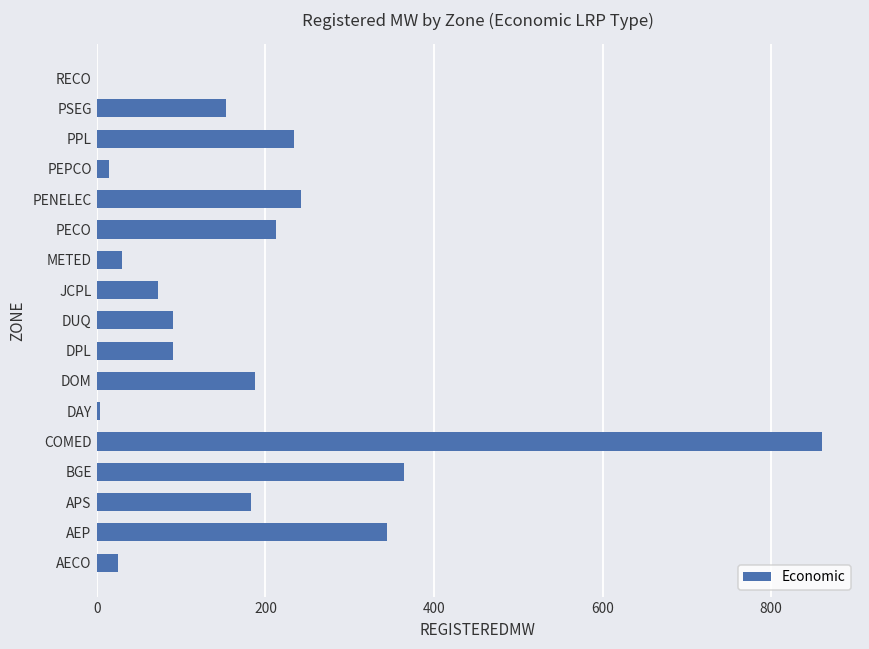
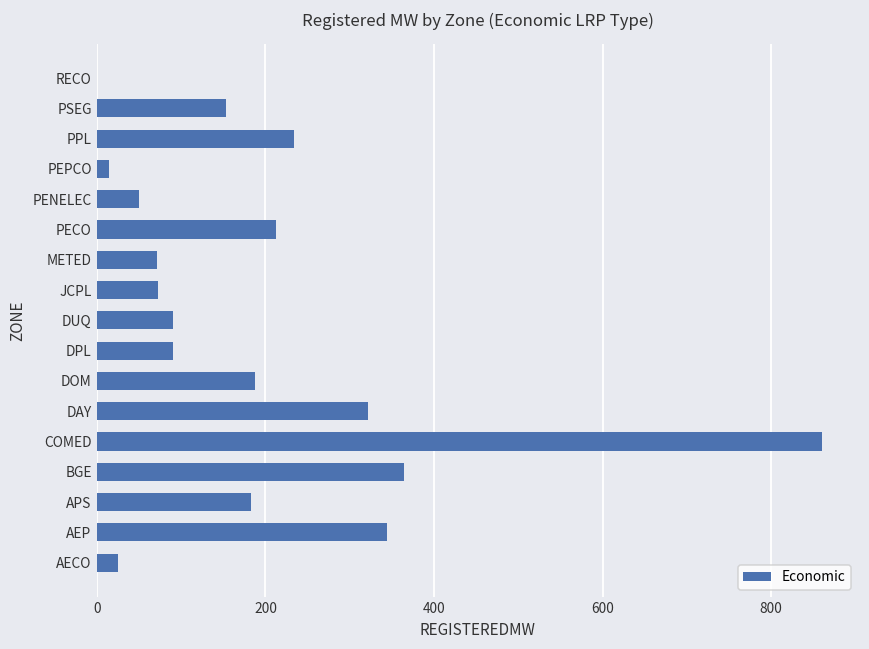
  {
    "PSEG": 150,
    "PPL": 230,
    "PEPCO": 10,
-   "PENELEC": 240,
+   "PENELEC": 50,
    "PECO": 210,
-   "METED": 30,
+   "METED": 70,
    "JCPL": 70,
    "DUQ": 90,
    "DPL": 90,
    "DOM": 190,
-   "DAY": 0,
+   "DAY": 320,
    "COMED": 860,
    "BGE": 360,
    "APS": 180,
    "AEP": 340,
    "AECO": 20
  }
